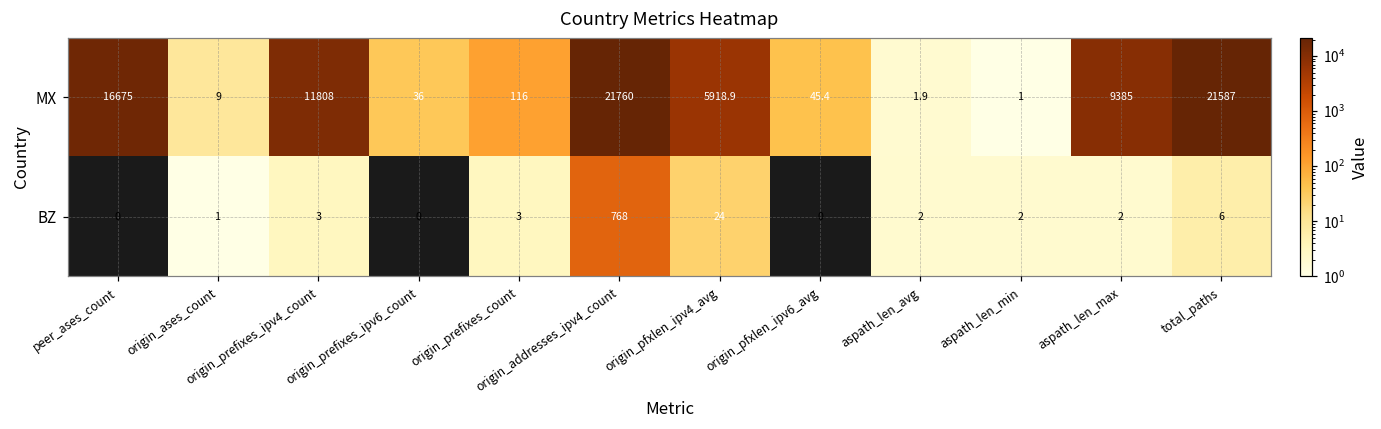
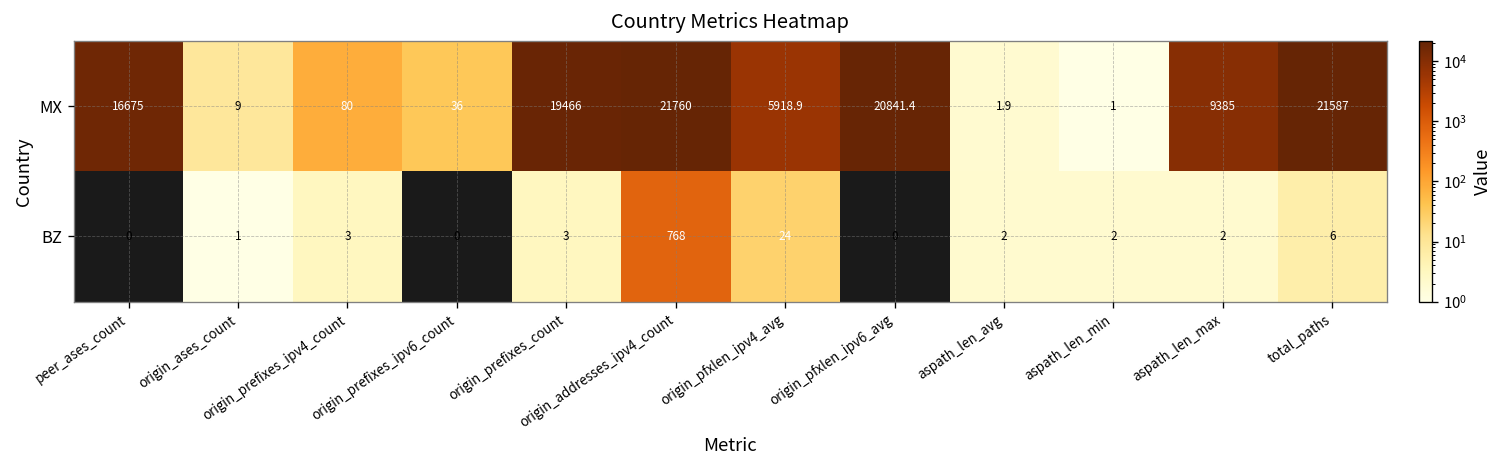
  {
    "MX": {
      "peer_ases_count": 16675,
      "origin_ases_count": 9,
-     "origin_prefixes_ipv4_count": 11808,
+     "origin_prefixes_ipv4_count": 80,
      "origin_prefixes_ipv6_count": 36,
-     "origin_prefixes_count": 116,
+     "origin_prefixes_count": 19466,
      "origin_addresses_ipv4_count": 21760,
      "origin_pfxlen_ipv4_avg": 5918.9,
-     "origin_pfxlen_ipv6_avg": 45.4,
+     "origin_pfxlen_ipv6_avg": 20841.4,
      "aspath_len_avg": 1.9,
      "aspath_len_min": 1,
      "aspath_len_max": 9385,
      "total_paths": 21587
    },
    "BZ": {
      "origin_ases_count": 1,
      "origin_prefixes_ipv4_count": 3,
      "origin_prefixes_count": 3,
      "origin_addresses_ipv4_count": 768,
      "origin_pfxlen_ipv4_avg": 24,
      "aspath_len_avg": 2,
      "aspath_len_min": 2,
      "aspath_len_max": 2,
      "total_paths": 6
    }
  }
